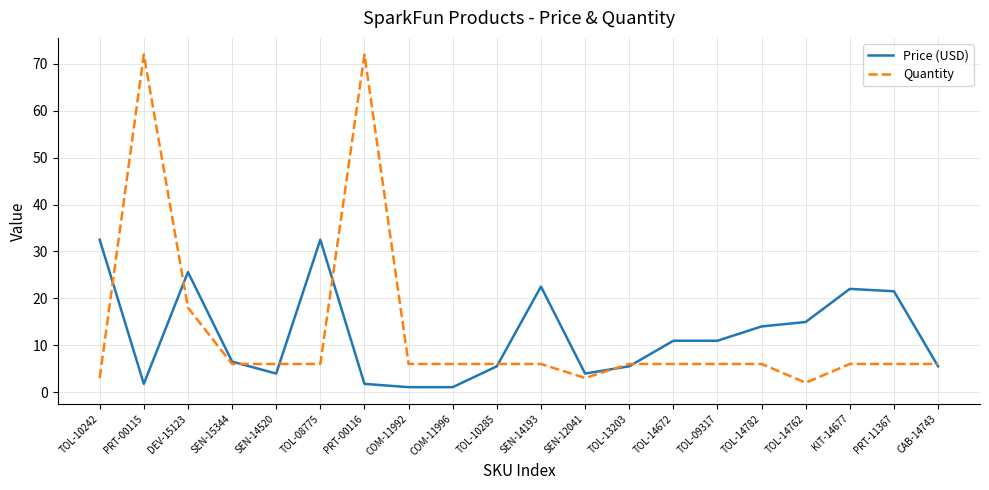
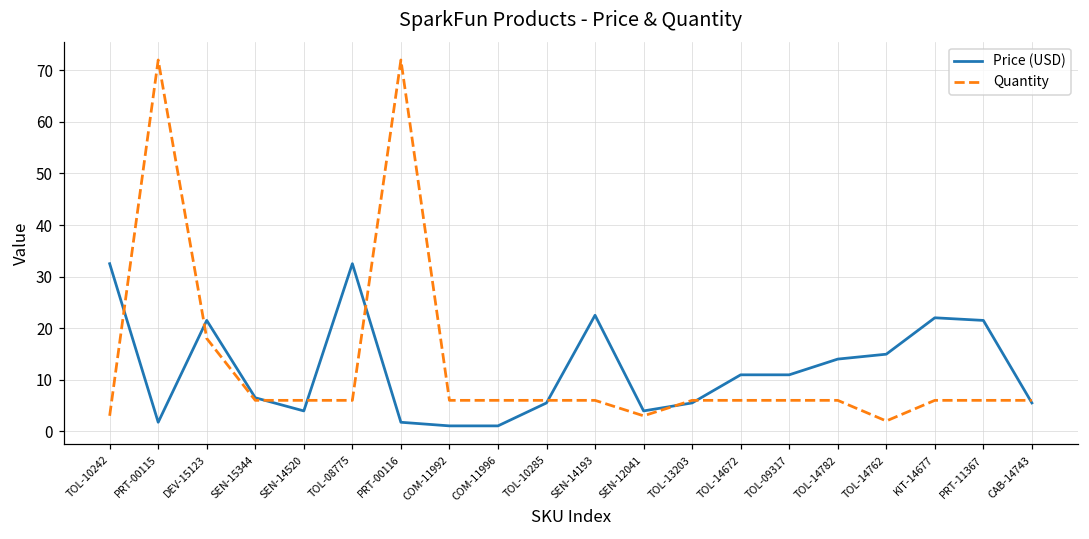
  {
    "Price (USD)": {
      "TOL-10242": 33,
      "PRT-00115": 2,
-     "DEV-15123": 26,
+     "DEV-15123": 22,
      "SEN-14520": 4,
      "TOL-08775": 33,
      "PRT-00116": 2,
      "COM-11992": 1,
      "COM-11996": 1,
      "SEN-14193": 23,
      "SEN-12041": 4,
      "TOL-14672": 11,
      "TOL-09317": 11,
      "TOL-14782": 14,
      "TOL-14762": 15,
      "KIT-14677": 22,
      "PRT-11367": 22
    },
    "Quantity": {
      "TOL-10242": 3,
      "PRT-00115": 72,
      "DEV-15123": 18,
      "SEN-14520": 6,
      "TOL-08775": 6,
      "PRT-00116": 72,
      "COM-11992": 6,
      "COM-11996": 6,
      "SEN-14193": 6,
      "SEN-12041": 3,
      "TOL-14672": 6,
      "TOL-09317": 6,
      "TOL-14782": 6,
      "TOL-14762": 2,
      "KIT-14677": 6,
      "PRT-11367": 6
    }
  }
